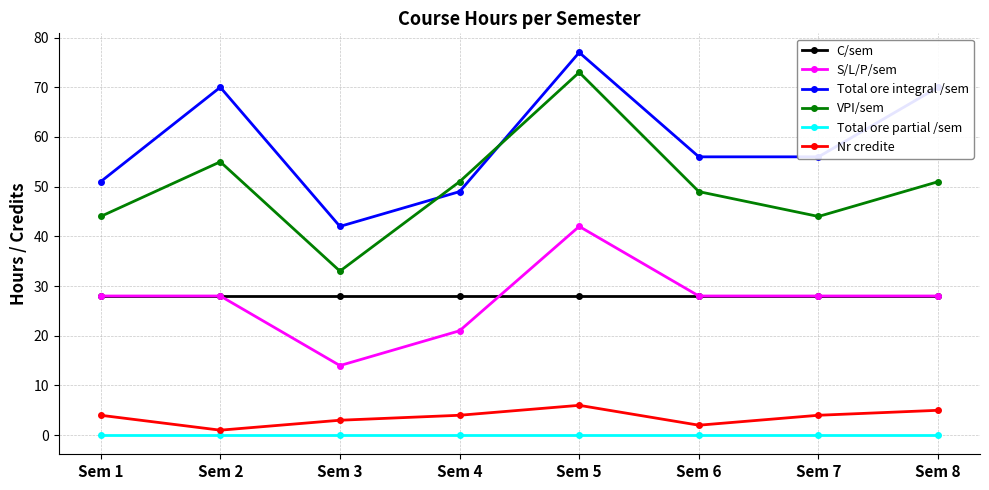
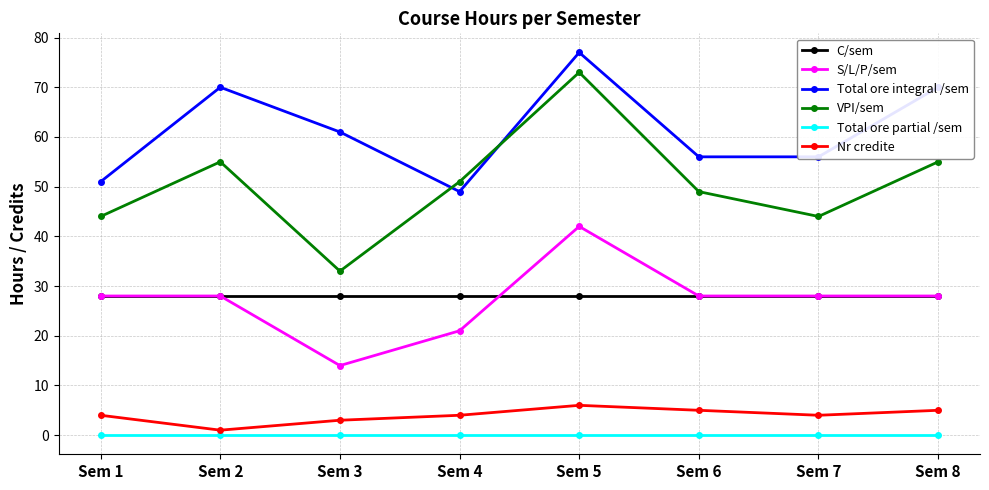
  {
    "C/sem": {
      "Sem 3": 28,
      "Sem 4": 28,
      "Sem 5": 28
    },
    "S/L/P/sem": {
      "Sem 3": 14,
      "Sem 4": 21,
      "Sem 5": 42
    },
    "Total ore integral /sem": {
      "Sem 1": 51,
      "Sem 2": 70,
-     "Sem 3": 42,
+     "Sem 3": 61,
      "Sem 4": 49,
      "Sem 5": 77,
      "Sem 6": 56
    },
    "VPI/sem": {
      "Sem 1": 44,
      "Sem 2": 55,
      "Sem 3": 33,
      "Sem 4": 51,
      "Sem 5": 73,
      "Sem 6": 49,
      "Sem 7": 44,
-     "Sem 8": 51
+     "Sem 8": 55
    },
    "Total ore partial /sem": {
      "Sem 1": 0,
      "Sem 2": 0,
      "Sem 3": 0,
      "Sem 4": 0,
      "Sem 5": 0,
      "Sem 6": 0,
      "Sem 7": 0,
      "Sem 8": 0
    },
    "Nr credite": {
      "Sem 1": 4,
      "Sem 2": 1,
      "Sem 3": 3,
      "Sem 4": 4,
      "Sem 5": 6,
-     "Sem 6": 2,
+     "Sem 6": 5,
      "Sem 7": 4,
      "Sem 8": 5
    }
  }
